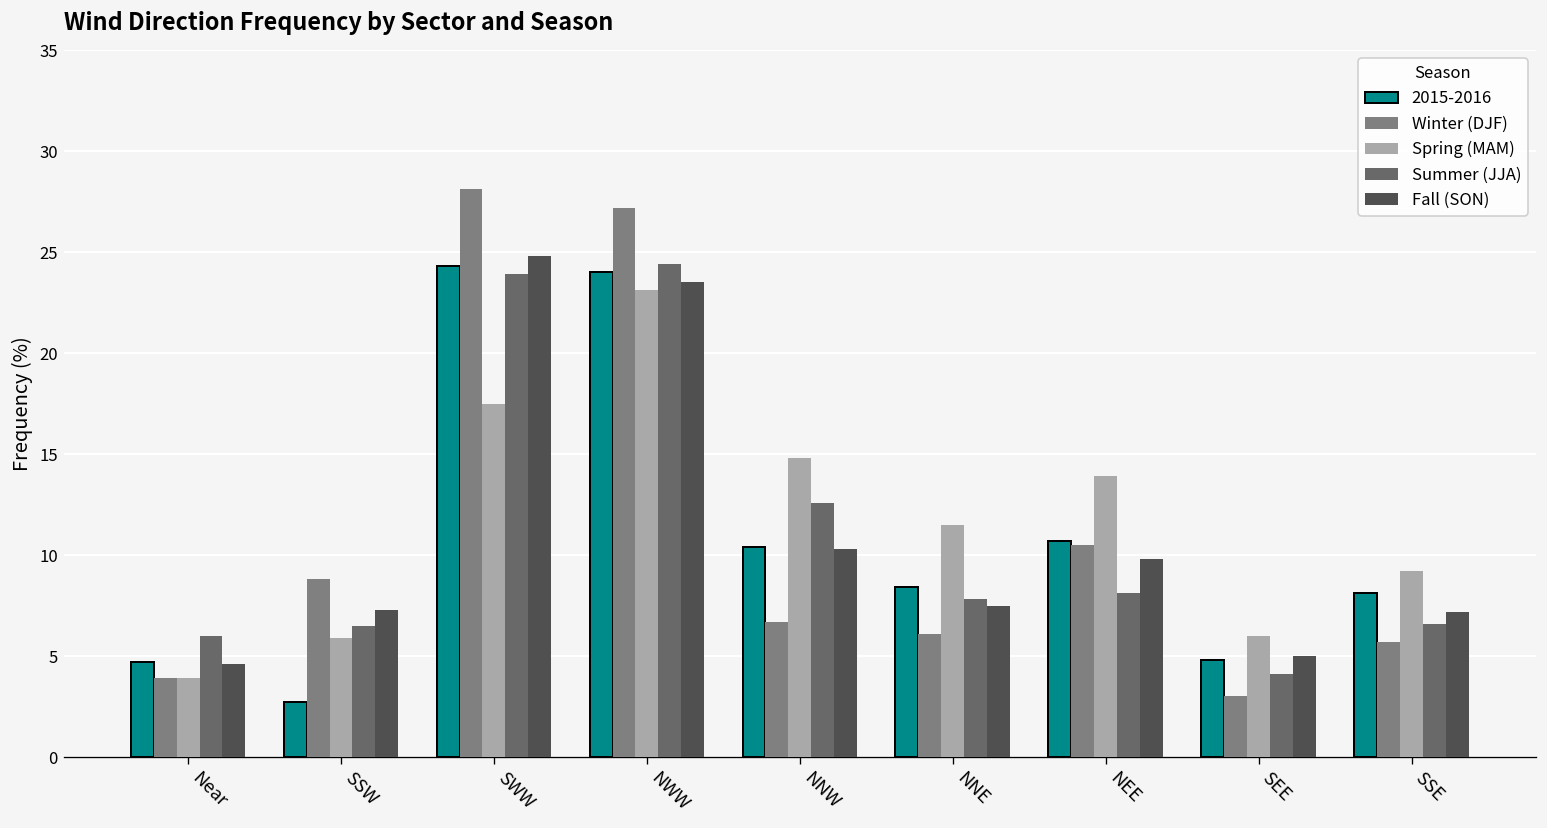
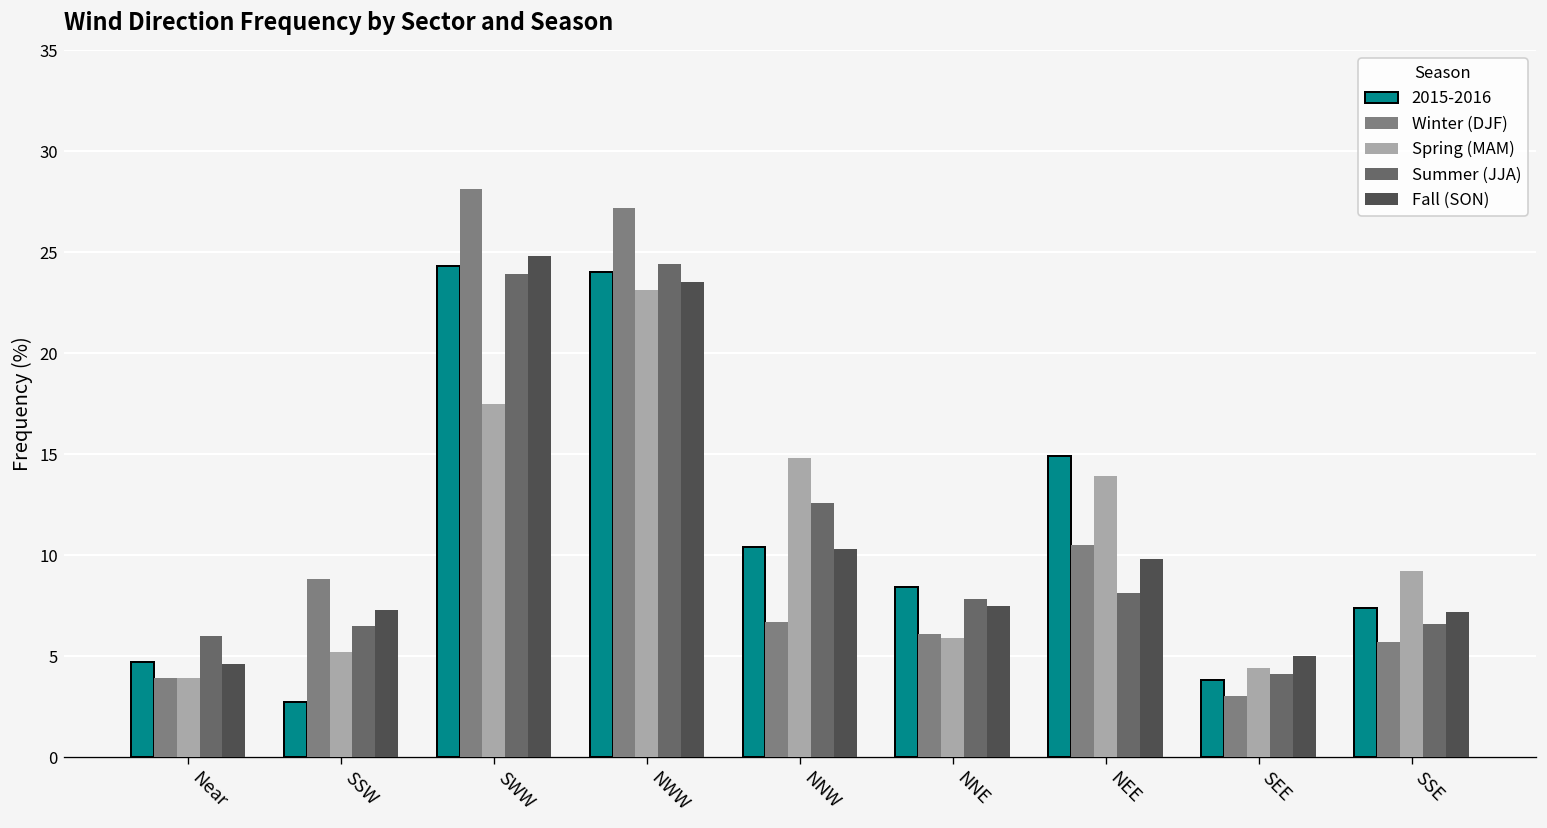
  {
    "2015-2016": {
      "Near": 4.7,
      "SSW": 2.7,
      "SWW": 24.3,
      "NWW": 24.0,
      "NNW": 10.4,
      "NNE": 8.4,
-     "NEE": 10.7,
-     "SEE": 4.8,
-     "SSE": 8.1
+     "NEE": 14.9,
+     "SEE": 3.8,
+     "SSE": 7.4
    },
    "Spring (MAM)": {
      "Near": 3.9,
-     "SSW": 5.9,
+     "SSW": 5.2,
      "SWW": 17.5,
      "NWW": 23.1,
      "NNW": 14.8,
-     "NNE": 11.5,
+     "NNE": 5.9,
      "NEE": 13.9,
-     "SEE": 6.0,
+     "SEE": 4.4,
      "SSE": 9.2
    }
  }
